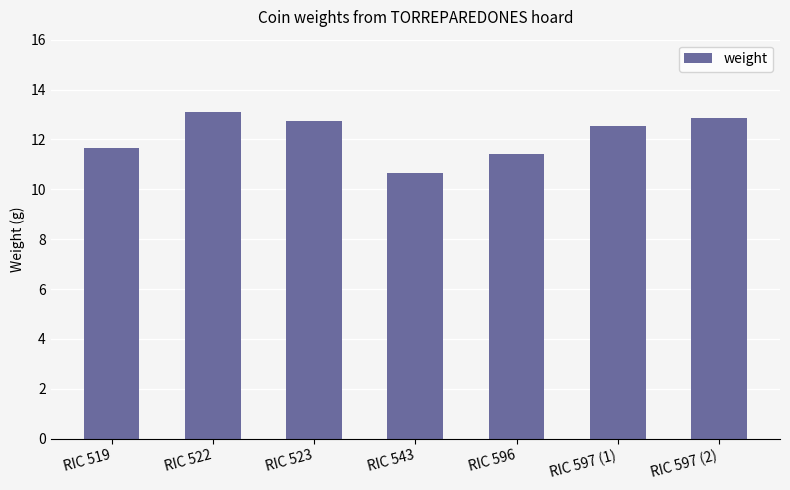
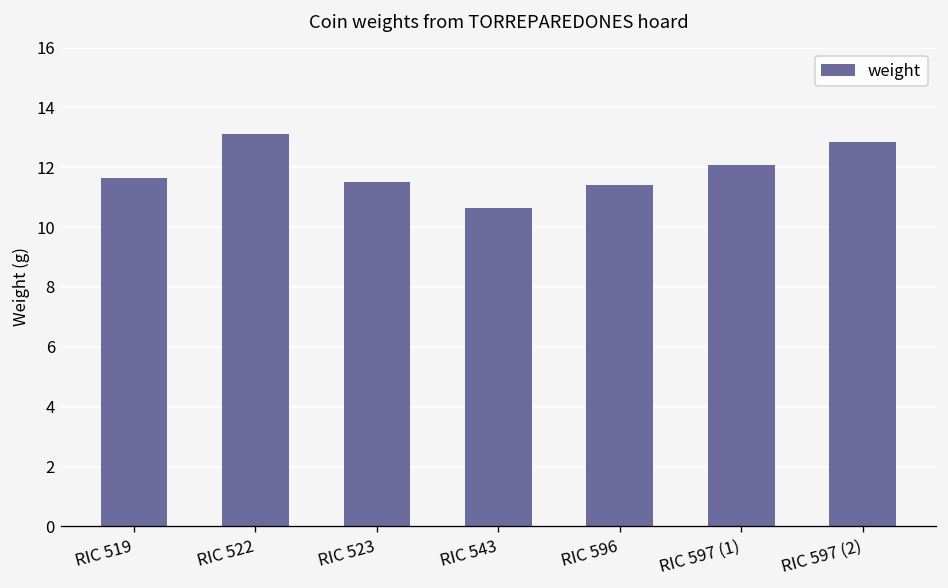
  {
    "RIC 519": 11.7,
    "RIC 522": 13.1,
-   "RIC 523": 12.7,
+   "RIC 523": 11.5,
    "RIC 543": 10.7,
    "RIC 596": 11.4,
-   "RIC 597 (1)": 12.5,
+   "RIC 597 (1)": 12.1,
    "RIC 597 (2)": 12.9
  }
